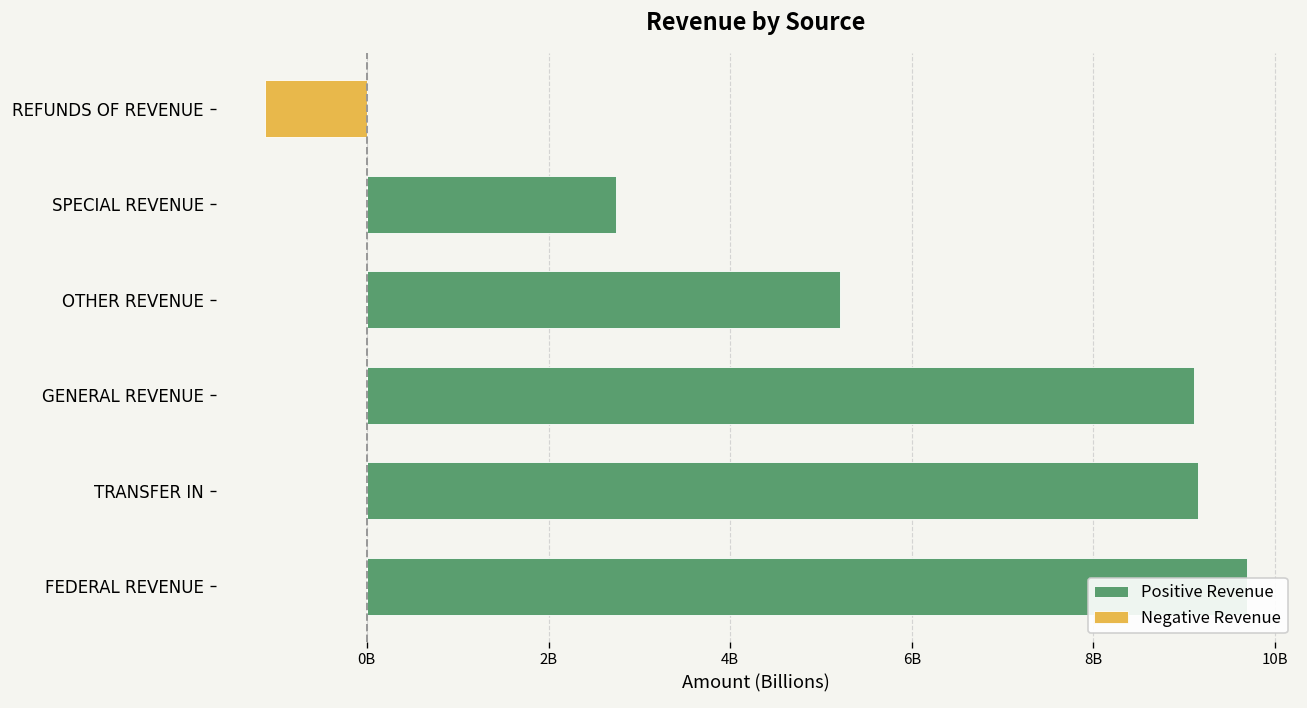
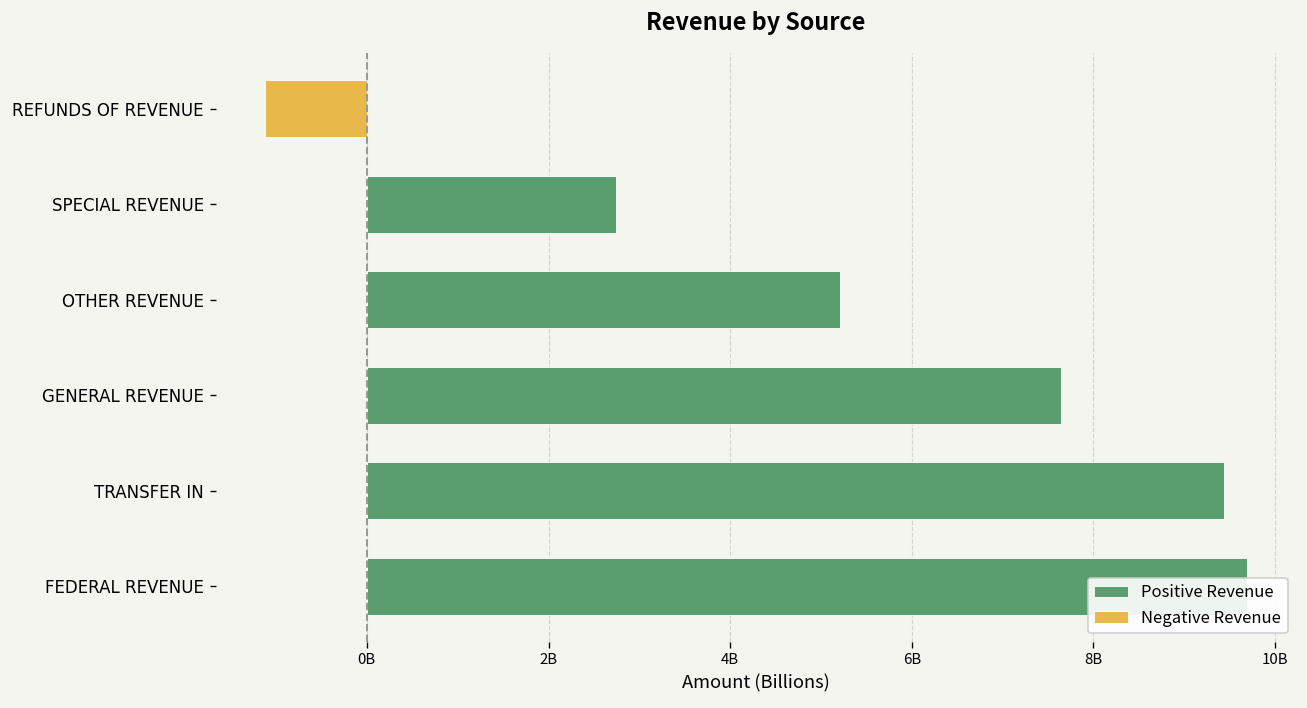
  {
    "Positive Revenue": {
      "REFUNDS OF REVENUE": 0,
      "SPECIAL REVENUE": 2700000000,
      "OTHER REVENUE": 5200000000,
-     "GENERAL REVENUE": 9100000000,
-     "TRANSFER IN": 9100000000
+     "GENERAL REVENUE": 7600000000,
+     "TRANSFER IN": 9400000000
    },
    "Negative Revenue": {
      "REFUNDS OF REVENUE": -1100000000,
      "SPECIAL REVENUE": 0,
      "OTHER REVENUE": 0,
      "GENERAL REVENUE": 0,
      "TRANSFER IN": 0,
      "FEDERAL REVENUE": 0
    }
  }
